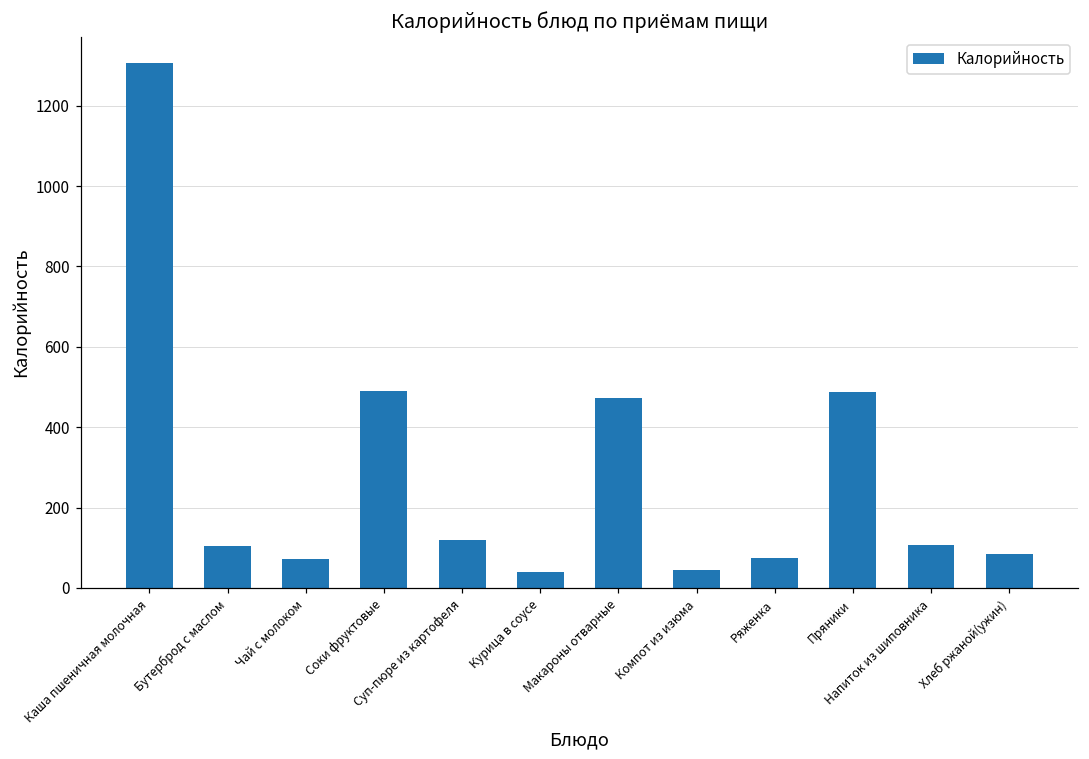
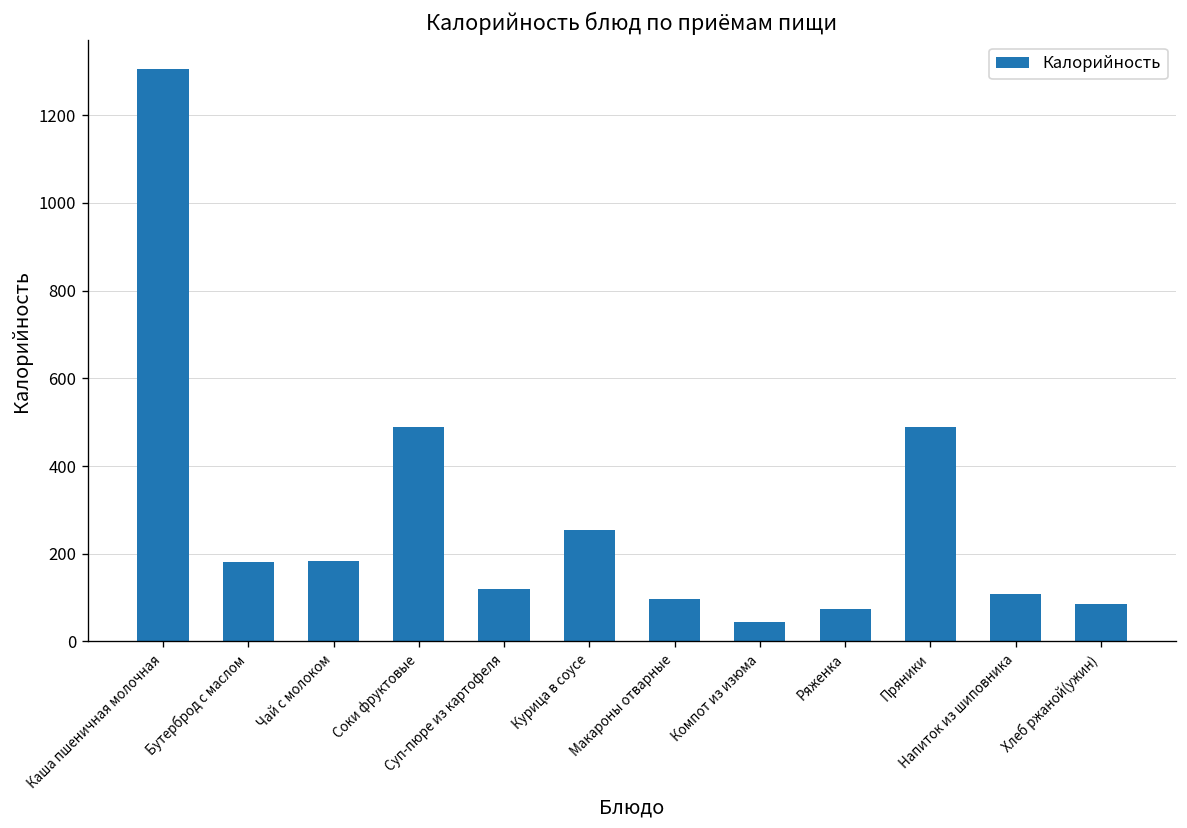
  {
    "Каша пшеничная молочная": 1310,
-   "Бутерброд с маслом": 110,
-   "Чай с молоком": 70,
+   "Бутерброд с маслом": 180,
+   "Чай с молоком": 180,
    "Соки фруктовые": 490,
    "Суп-пюре из картофеля": 120,
-   "Курица в соусе": 40,
-   "Макароны отварные": 470,
+   "Курица в соусе": 250,
+   "Макароны отварные": 100,
    "Компот из изюма": 40,
    "Ряженка": 70,
    "Пряники": 490,
    "Напиток из шиповника": 110,
    "Хлеб ржаной(ужин)": 80
  }
